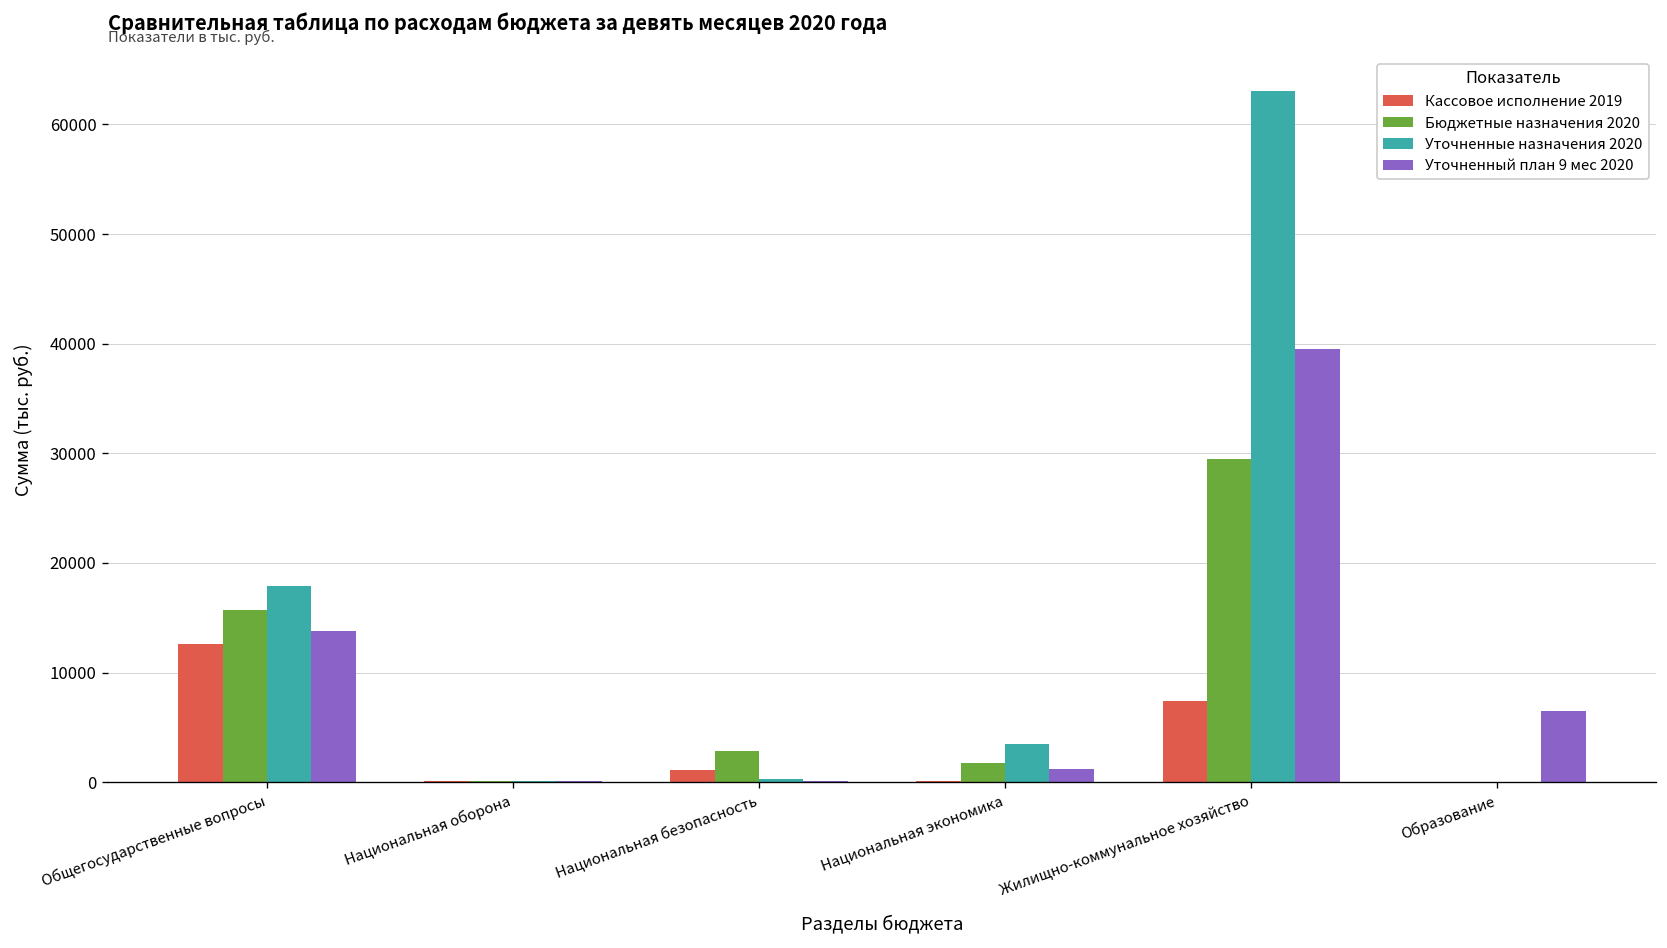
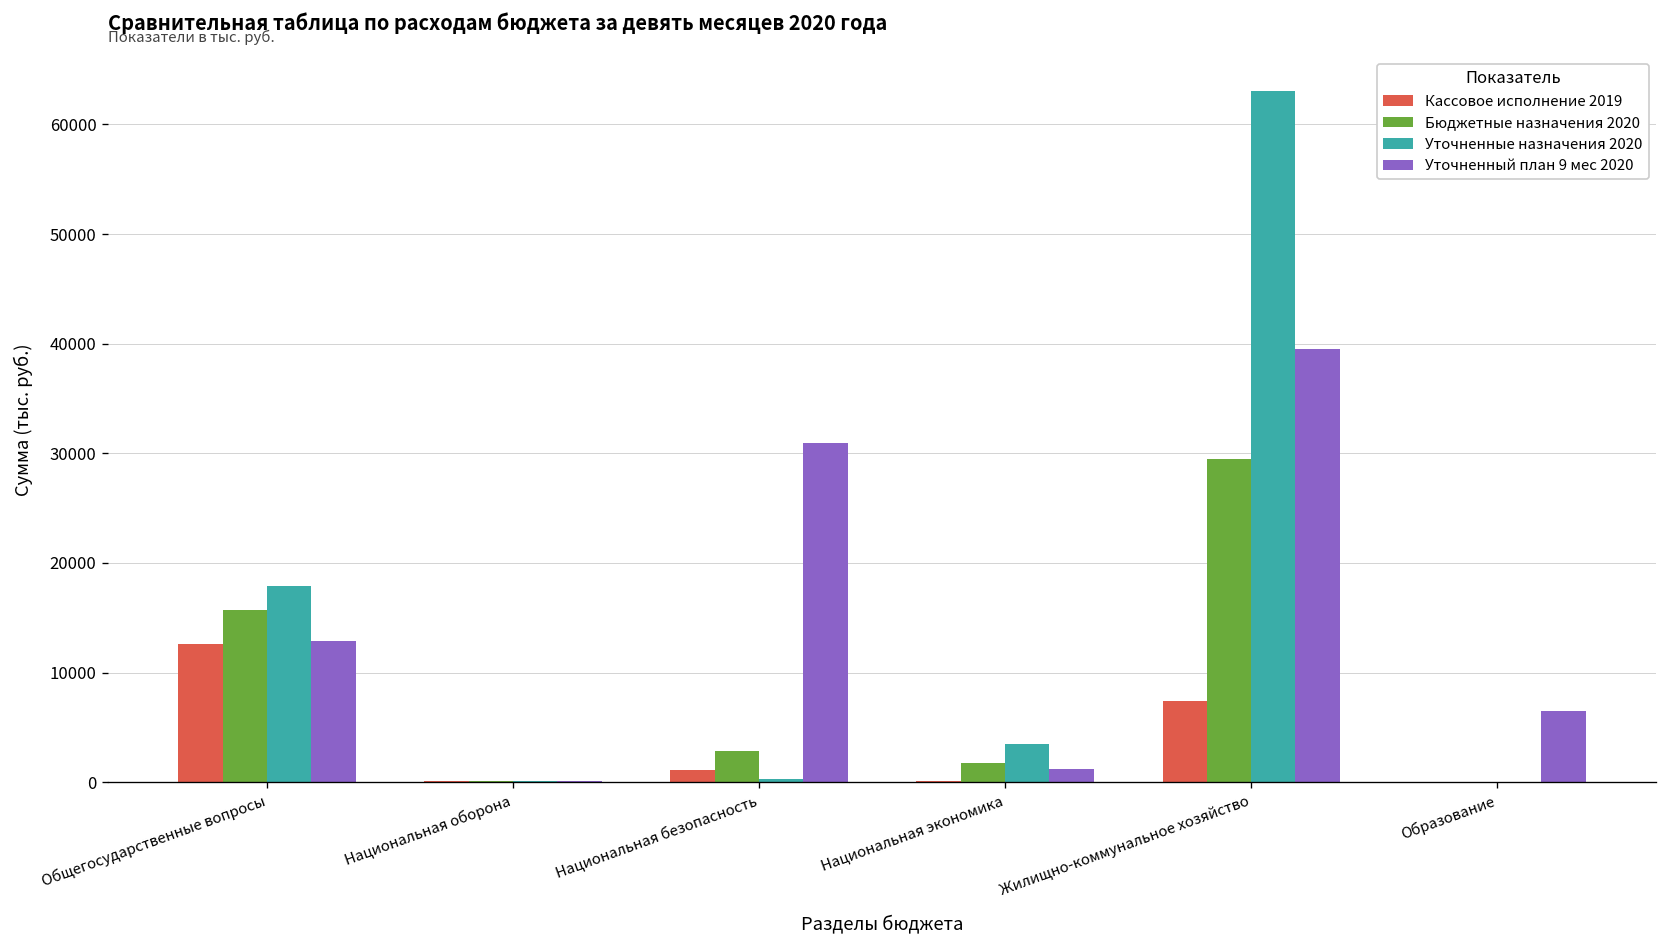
  {
    "Кассовое исполнение 2019": {
      "Общегосударственные вопросы": 13000,
      "Национальная безопасность": 1000,
      "Жилищно-коммунальное хозяйство": 7000
    },
    "Бюджетные назначения 2020": {
      "Общегосударственные вопросы": 16000,
      "Национальная безопасность": 3000,
      "Национальная экономика": 2000,
      "Жилищно-коммунальное хозяйство": 29000
    },
    "Уточненные назначения 2020": {
      "Общегосударственные вопросы": 18000,
      "Национальная экономика": 3000,
      "Жилищно-коммунальное хозяйство": 63000
    },
    "Уточненный план 9 мес 2020": {
-     "Общегосударственные вопросы": 14000,
-     "Национальная безопасность": 0,
+     "Общегосударственные вопросы": 13000,
+     "Национальная безопасность": 31000,
      "Национальная экономика": 1000,
      "Жилищно-коммунальное хозяйство": 39000,
      "Образование": 6000
    }
  }
